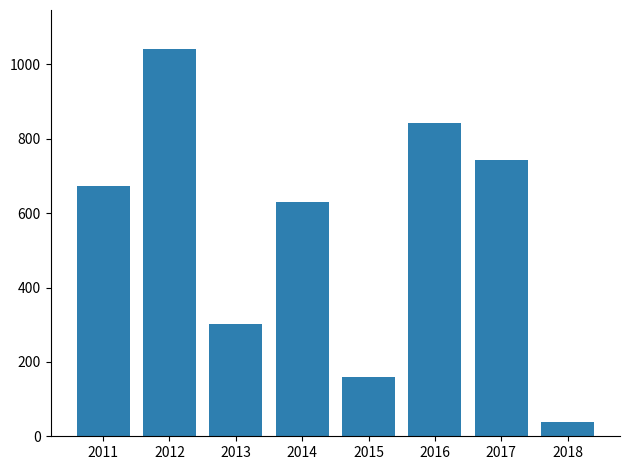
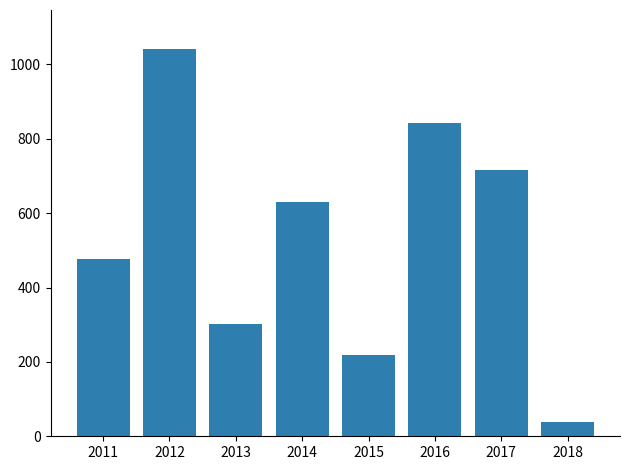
  {
-   "2011": 670,
+   "2011": 480,
    "2012": 1040,
    "2013": 300,
    "2014": 630,
-   "2015": 160,
+   "2015": 220,
    "2016": 840,
-   "2017": 740,
+   "2017": 720,
    "2018": 40
  }
